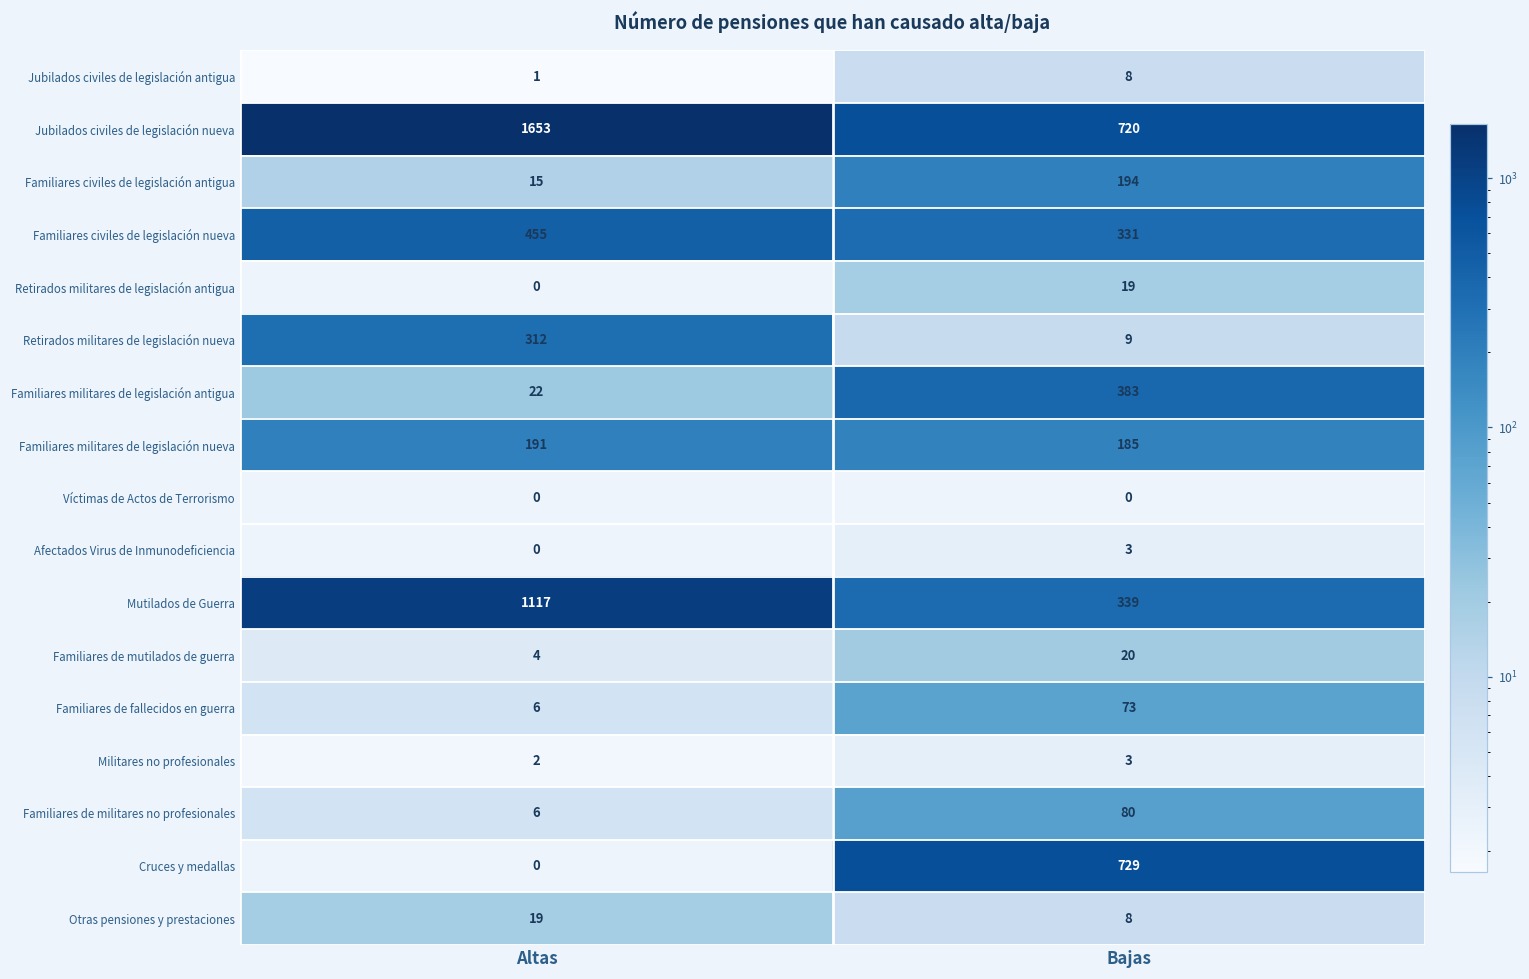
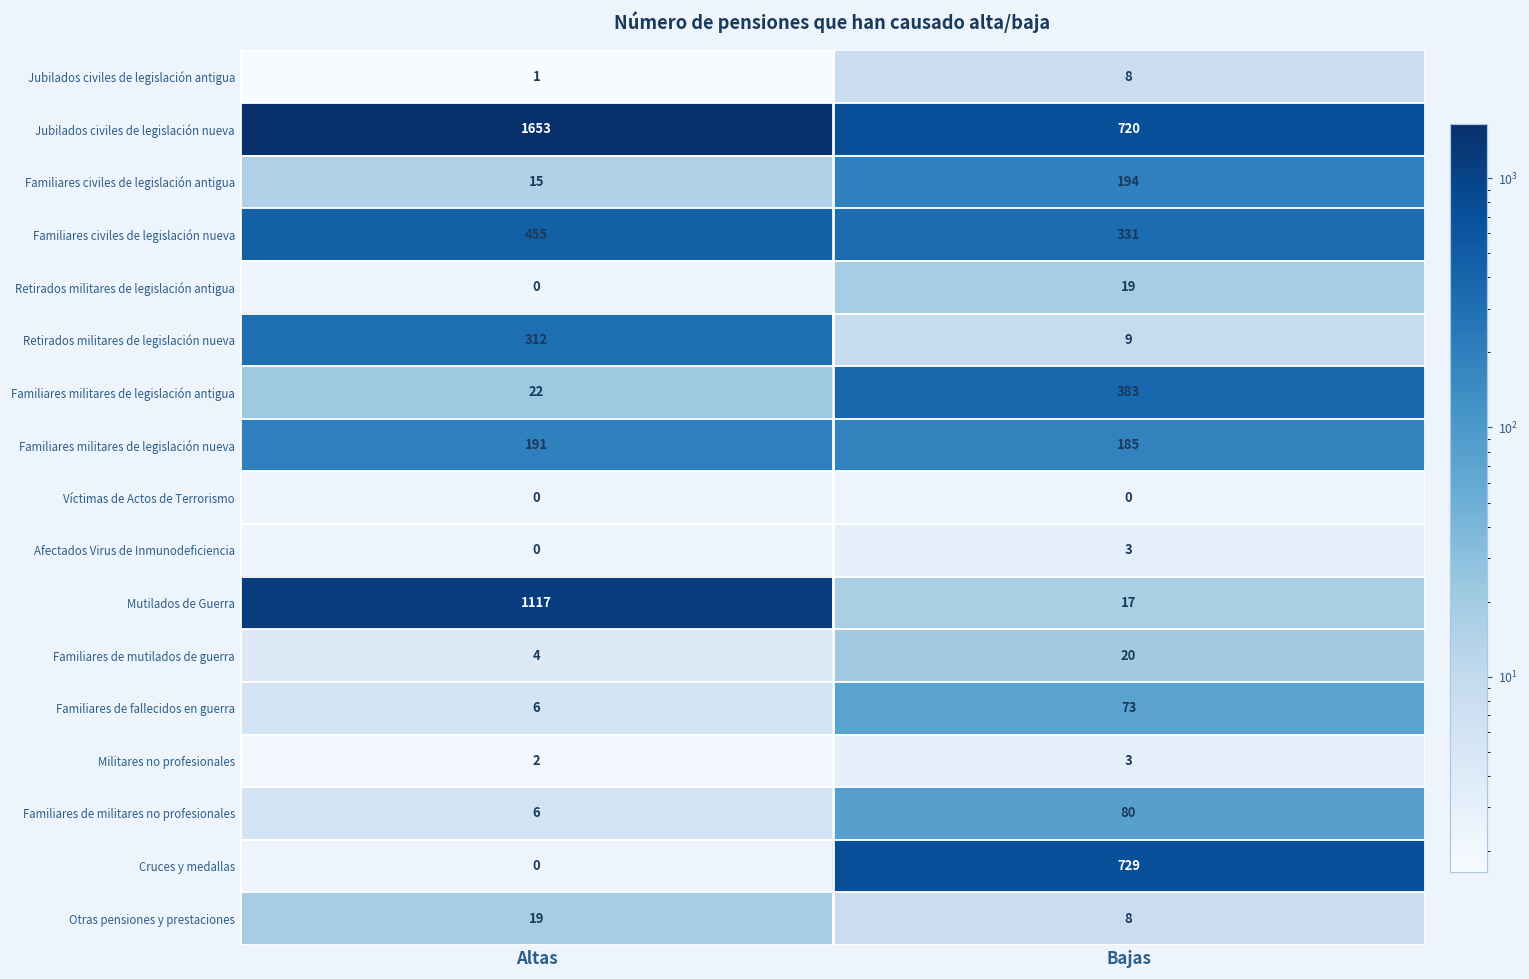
  {
    "Jubilados civiles de legislación antigua": {
      "Altas": 1,
      "Bajas": 8
    },
    "Jubilados civiles de legislación nueva": {
      "Altas": 1653,
      "Bajas": 720
    },
    "Familiares civiles de legislación antigua": {
      "Altas": 15,
      "Bajas": 194
    },
    "Familiares civiles de legislación nueva": {
      "Altas": 455,
      "Bajas": 331
    },
    "Retirados militares de legislación antigua": {
      "Altas": 0,
      "Bajas": 19
    },
    "Retirados militares de legislación nueva": {
      "Altas": 312,
      "Bajas": 9
    },
    "Familiares militares de legislación antigua": {
      "Altas": 22,
      "Bajas": 383
    },
    "Familiares militares de legislación nueva": {
      "Altas": 191,
      "Bajas": 185
    },
    "Víctimas de Actos de Terrorismo": {
      "Altas": 0,
      "Bajas": 0
    },
    "Afectados Virus de Inmunodeficiencia": {
      "Altas": 0,
      "Bajas": 3
    },
    "Mutilados de Guerra": {
      "Altas": 1117,
-     "Bajas": 339
+     "Bajas": 17
    },
    "Familiares de mutilados de guerra": {
      "Altas": 4,
      "Bajas": 20
    },
    "Familiares de fallecidos en guerra": {
      "Altas": 6,
      "Bajas": 73
    },
    "Militares no profesionales": {
      "Altas": 2,
      "Bajas": 3
    },
    "Familiares de militares no profesionales": {
      "Altas": 6,
      "Bajas": 80
    },
    "Cruces y medallas": {
      "Altas": 0,
      "Bajas": 729
    },
    "Otras pensiones y prestaciones": {
      "Altas": 19,
      "Bajas": 8
    }
  }
